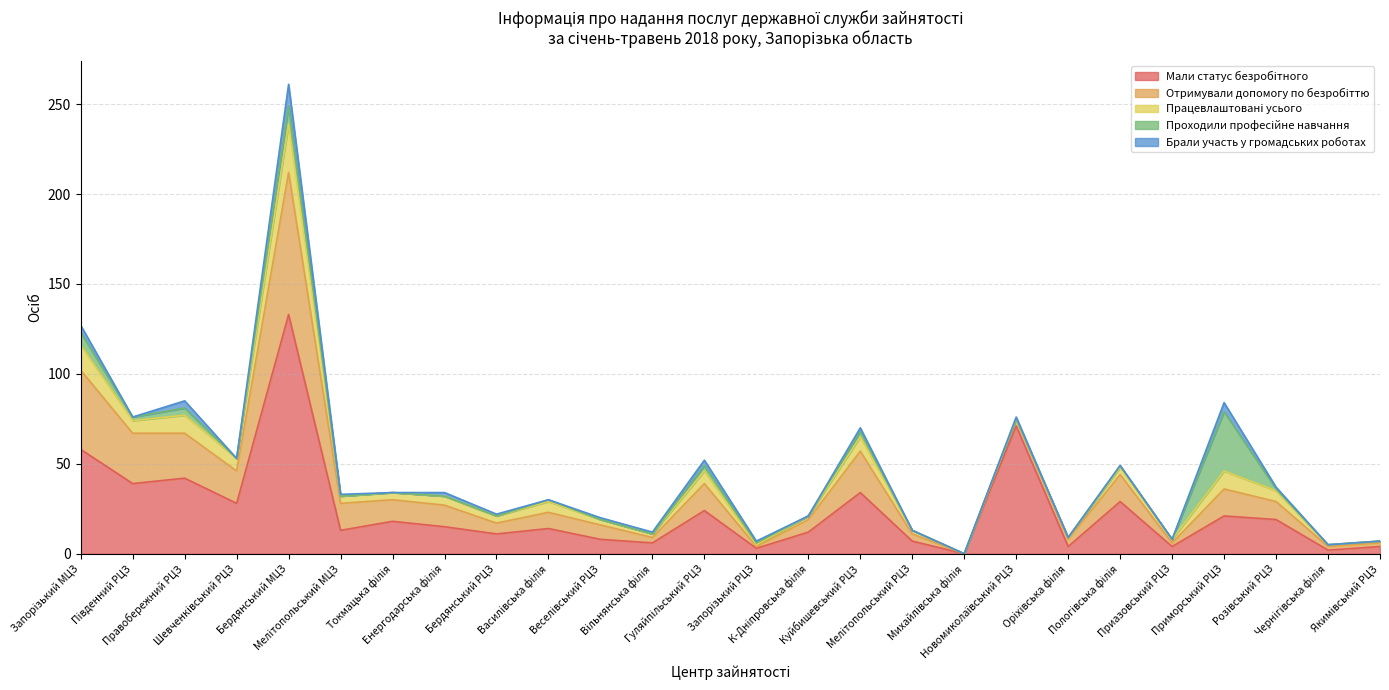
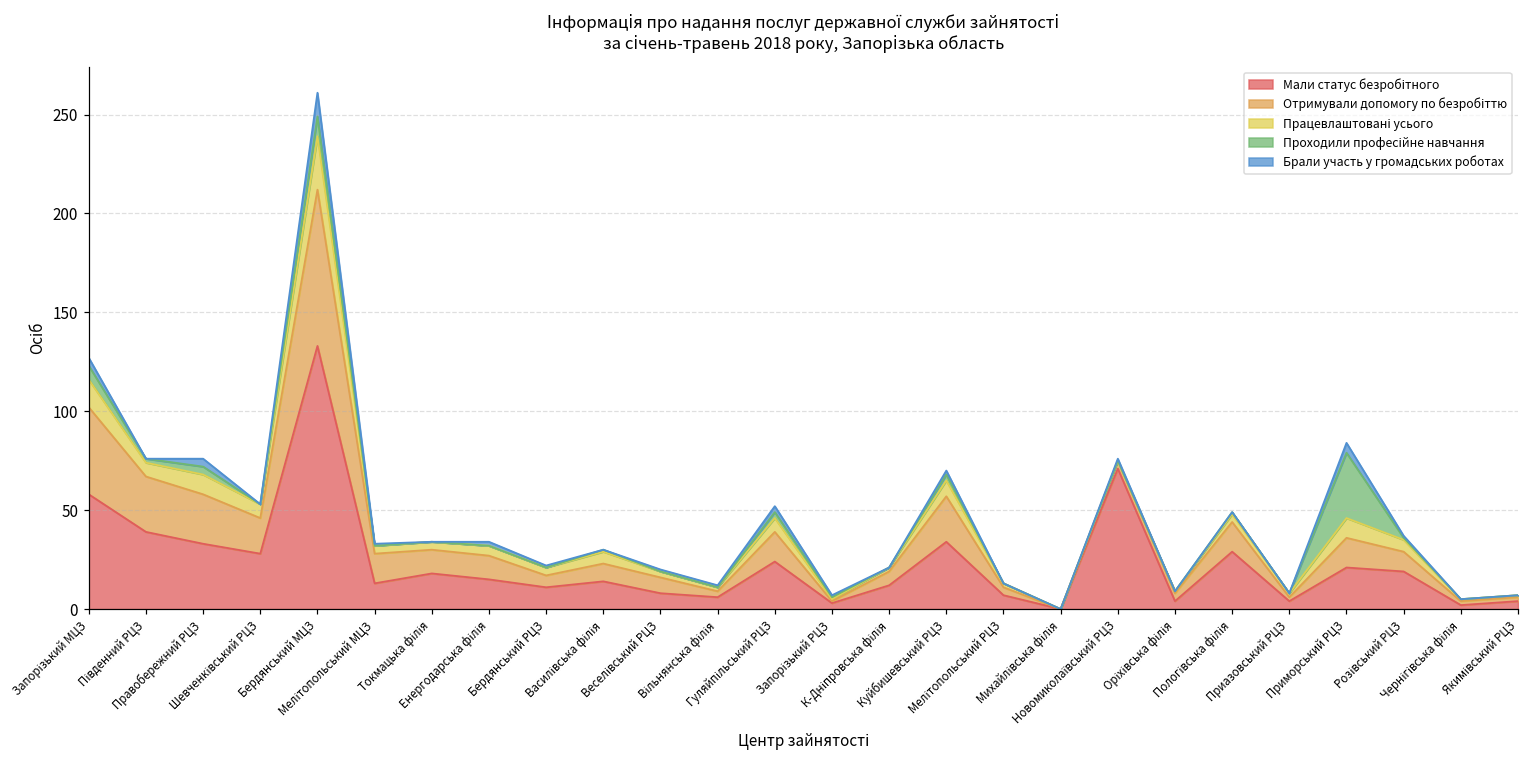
  {
    "Мали статус безробітного": {
      "Запорізький МЦЗ": 58,
      "Південний РЦЗ": 39,
-     "Правобережний РЦЗ": 42,
+     "Правобережний РЦЗ": 33,
      "Шевченківський РЦЗ": 28,
      "Бердянський МЦЗ": 133,
      "Мелітопольський МЦЗ": 13,
      "Токмацька філія": 18,
      "Енергодарська філія": 15,
      "Бердянський РЦЗ": 11,
      "Василівська філія": 14,
      "Веселівський РЦЗ": 8,
      "Вільнянська філія": 6,
      "Гуляйпільський РЦЗ": 24,
      "К-Дніпровська філія": 12,
      "Куйбишевський РЦЗ": 34,
      "Мелітопольський РЦЗ": 7,
      "Новомиколаївський РЦЗ": 71,
      "Оріхівська філія": 4,
      "Пологівська філія": 29,
      "Приазовський РЦЗ": 4,
      "Приморський РЦЗ": 21,
      "Розівський РЦЗ": 19,
      "Чернігівська філія": 2,
      "Якимівський РЦЗ": 4
    },
    "Проходили професійне навчання": {
      "Запорізький МЦЗ": 7,
      "Правобережний РЦЗ": 4,
      "Бердянський МЦЗ": 10,
      "Гуляйпільський РЦЗ": 3,
      "Куйбишевський РЦЗ": 3,
      "Приморський РЦЗ": 33
    },
    "Брали участь у громадських роботах": {
      "Запорізький МЦЗ": 4,
      "Правобережний РЦЗ": 4,
      "Бердянський МЦЗ": 12,
      "Енергодарська філія": 2,
      "Гуляйпільський РЦЗ": 3,
      "Куйбишевський РЦЗ": 2,
      "Приморський РЦЗ": 5
    }
  }
